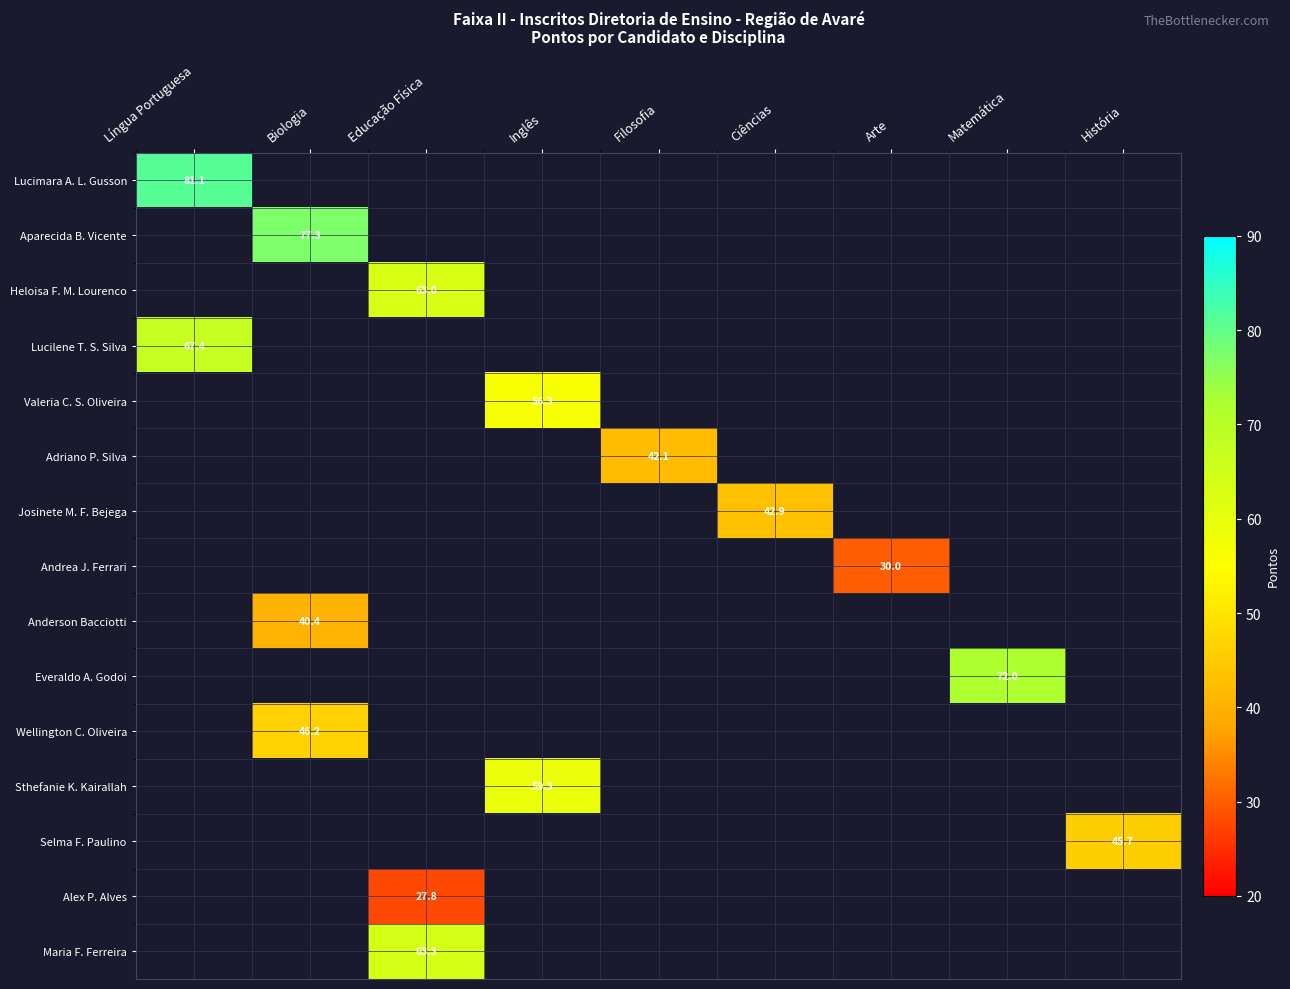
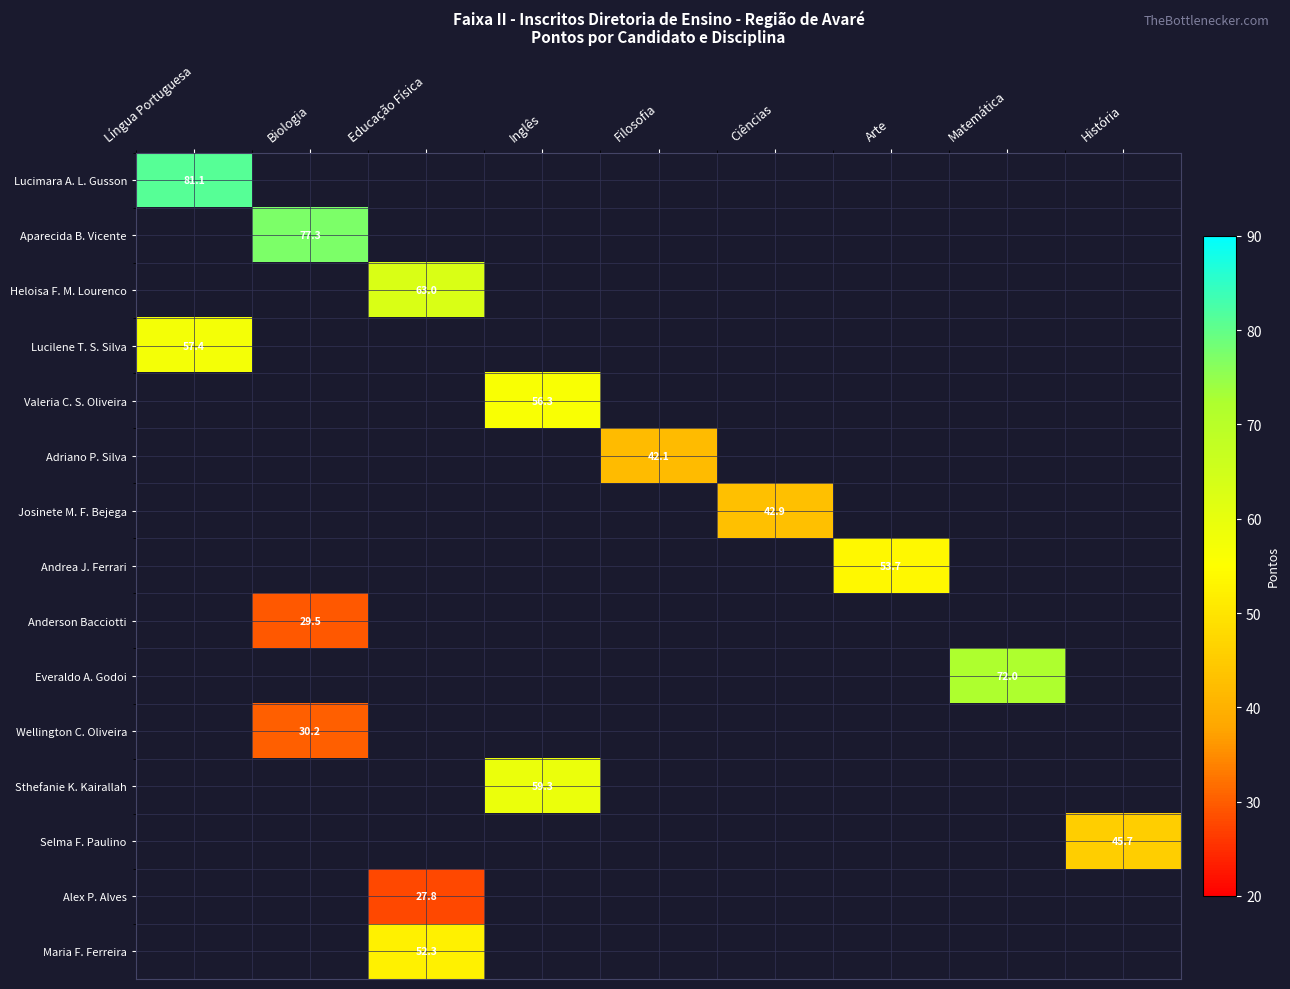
  {
    "Lucimara A. L. Gusson": {
      "Língua Portuguesa": 81.1
    },
    "Aparecida B. Vicente": {
      "Biologia": 77.3
    },
    "Heloisa F. M. Lourenco": {
      "Educação Física": 63.0
    },
    "Lucilene T. S. Silva": {
-     "Língua Portuguesa": 67.4
+     "Língua Portuguesa": 57.4
    },
    "Valeria C. S. Oliveira": {
      "Inglês": 56.3
    },
    "Adriano P. Silva": {
      "Filosofia": 42.1
    },
    "Josinete M. F. Bejega": {
      "Ciências": 42.9
    },
    "Andrea J. Ferrari": {
-     "Arte": 30.0
+     "Arte": 53.7
    },
    "Anderson Bacciotti": {
-     "Biologia": 40.4
+     "Biologia": 29.5
    },
    "Everaldo A. Godoi": {
      "Matemática": 72.0
    },
    "Wellington C. Oliveira": {
-     "Biologia": 46.2
+     "Biologia": 30.2
    },
    "Sthefanie K. Kairallah": {
      "Inglês": 59.3
    },
    "Selma F. Paulino": {
      "História": 45.7
    },
    "Alex P. Alves": {
      "Educação Física": 27.8
    },
    "Maria F. Ferreira": {
-     "Educação Física": 63.3
+     "Educação Física": 52.3
    }
  }
